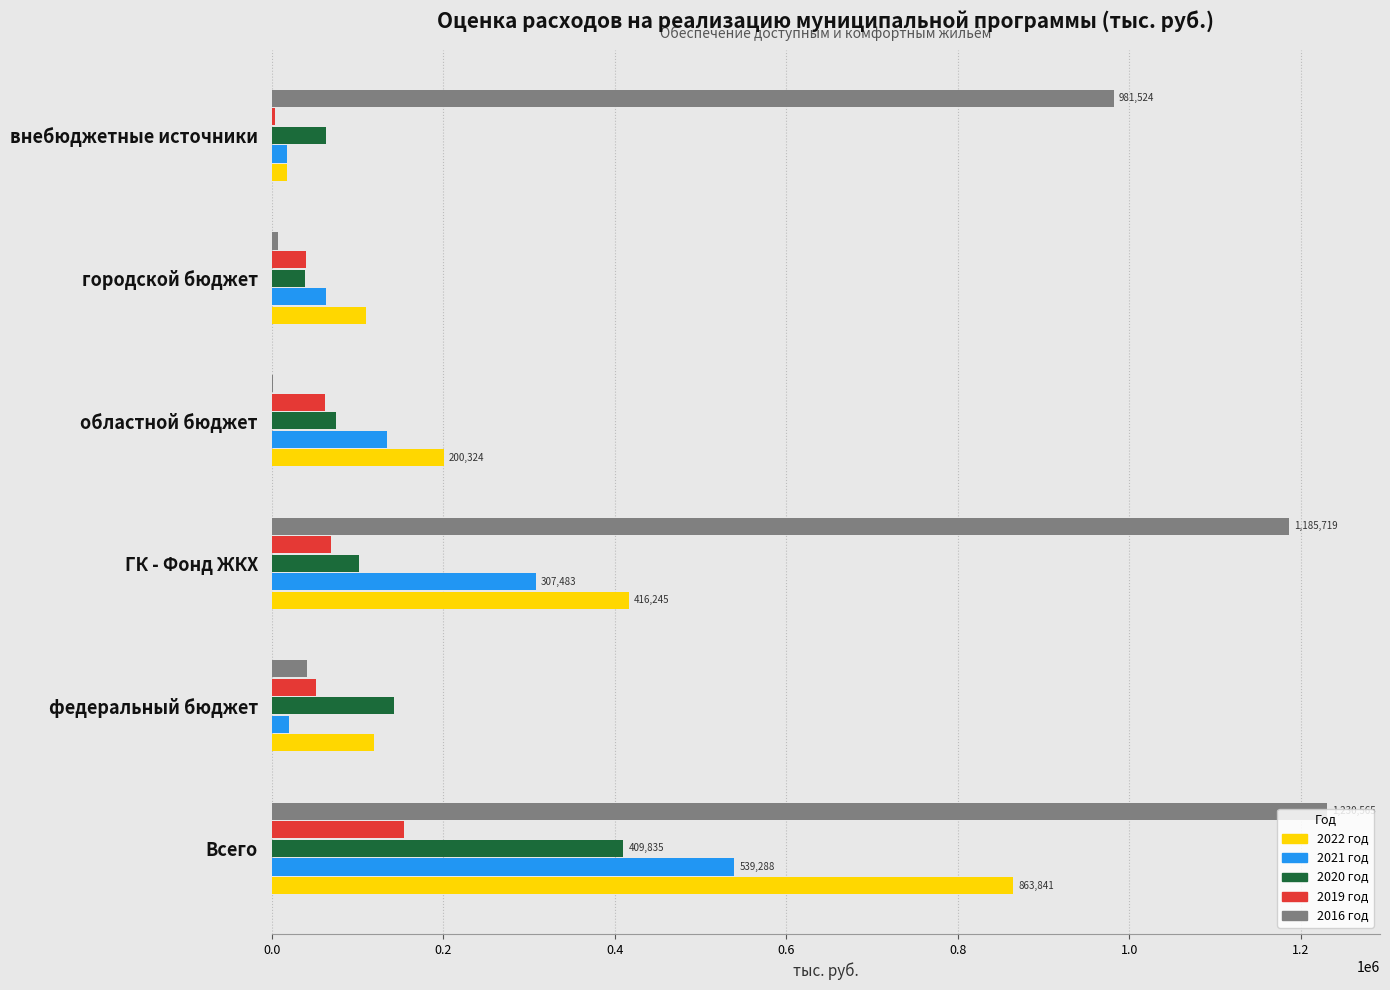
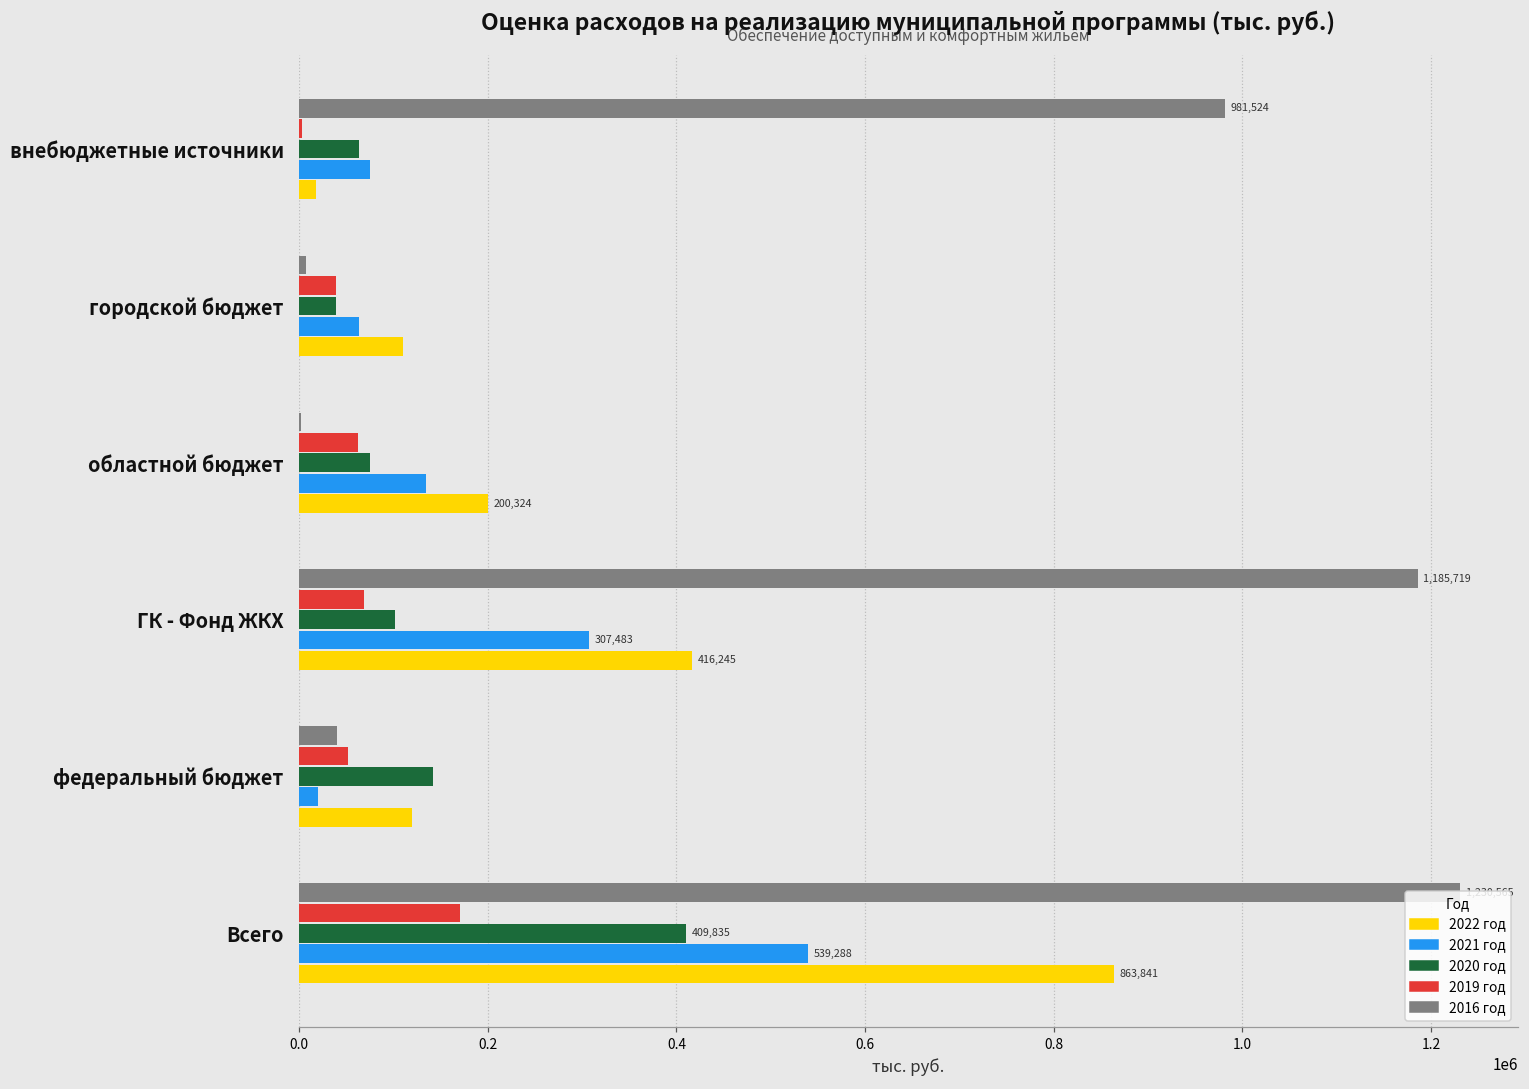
  {
    "2022 год": {
      "областной бюджет": "200,324",
      "ГК - Фонд ЖКХ": "416,245",
      "Всего": "863,841"
    },
    "2021 год": {
-     "внебюджетные источники": "20000",
+     "внебюджетные источники": "80000",
      "городской бюджет": "60000",
      "областной бюджет": "130000",
      "федеральный бюджет": "20000"
    },
    "2020 год": {
      "Всего": "409,835"
    },
    "2019 год": {
      "внебюджетные источники": "0",
      "городской бюджет": "40000",
      "областной бюджет": "60000",
      "ГК - Фонд ЖКХ": "70000",
      "федеральный бюджет": "50000",
-     "Всего": "150000"
+     "Всего": "170000"
    },
    "2016 год": {
      "внебюджетные источники": "981,524",
      "ГК - Фонд ЖКХ": "1,185,719"
    }
  }
